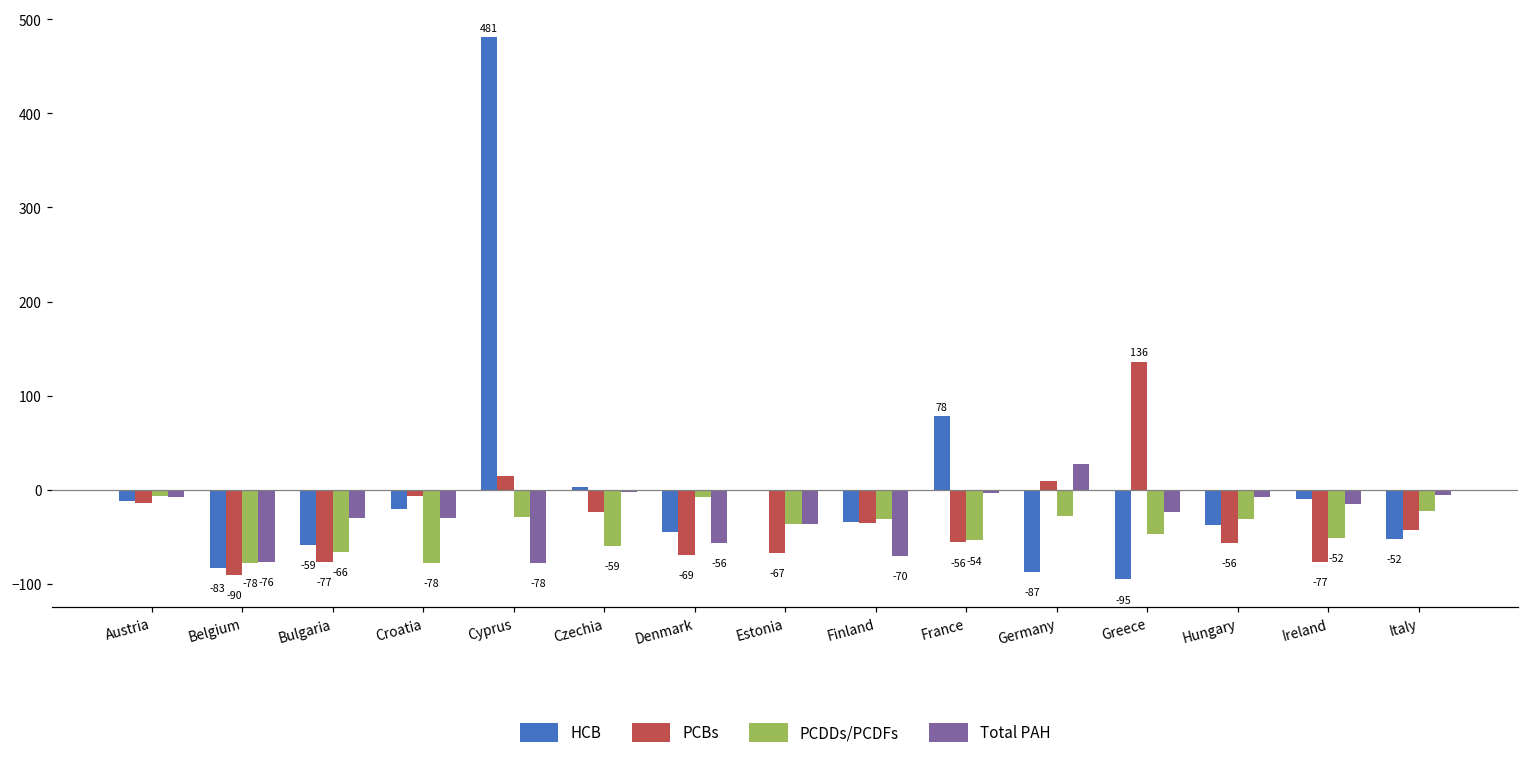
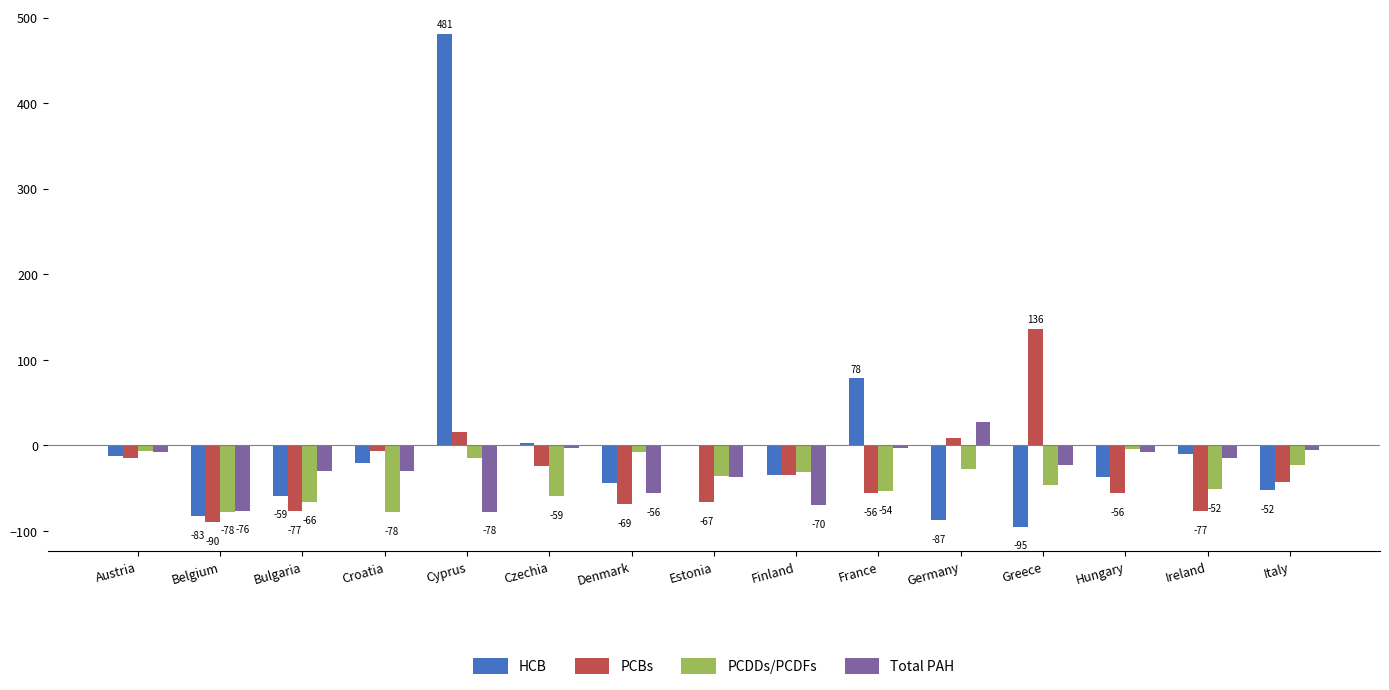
  {
    "HCB": {
      "Belgium": -83,
      "Bulgaria": -59,
      "Cyprus": 481,
      "France": 78,
      "Germany": -87,
      "Greece": -95,
      "Italy": -52
    },
    "PCBs": {
      "Belgium": -90,
      "Bulgaria": -77,
      "Denmark": -69,
      "Estonia": -67,
      "France": -56,
      "Greece": 136,
      "Hungary": -56,
      "Ireland": -77
    },
    "PCDDs/PCDFs": {
      "Austria": -10,
-     "Cyprus": -30,
+     "Cyprus": -10,
      "Denmark": -10,
      "Estonia": -40,
      "Finland": -30,
      "Germany": -30,
      "Greece": -50,
-     "Hungary": -30,
+     "Hungary": 0,
      "Italy": -20
    },
    "Total PAH": {
      "Belgium": -76,
      "Cyprus": -78,
      "Denmark": -56,
      "Finland": -70
    }
  }
